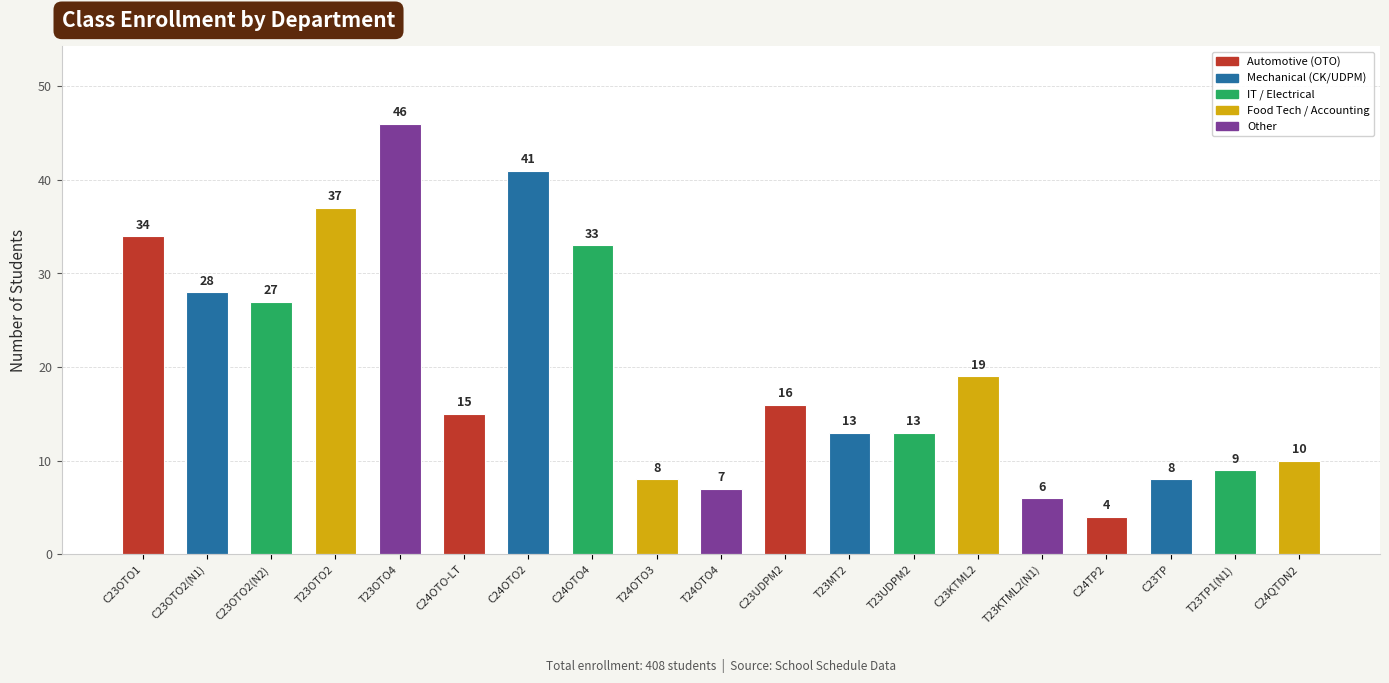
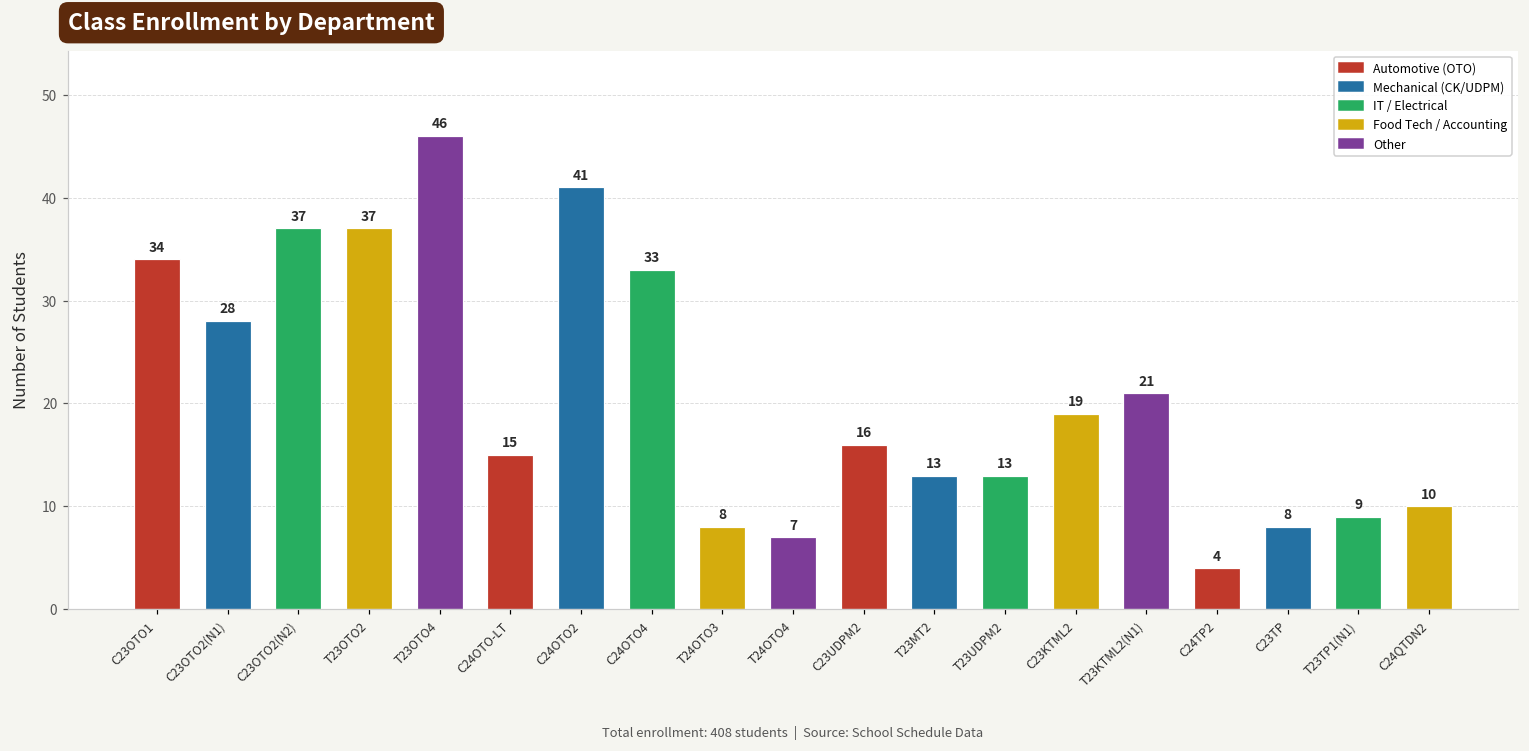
  {
    "C23OTO1": 34,
    "C23OTO2(N1)": 28,
-   "C23OTO2(N2)": 27,
+   "C23OTO2(N2)": 37,
    "T23OTO2": 37,
    "T23OTO4": 46,
    "C24OTO-LT": 15,
    "C24OTO2": 41,
    "C24OTO4": 33,
    "T24OTO3": 8,
    "T24OTO4": 7,
    "C23UDPM2": 16,
    "T23MT2": 13,
    "T23UDPM2": 13,
    "C23KTML2": 19,
-   "T23KTML2(N1)": 6,
+   "T23KTML2(N1)": 21,
    "C24TP2": 4,
    "C23TP": 8,
    "T23TP1(N1)": 9,
    "C24QTDN2": 10
  }
